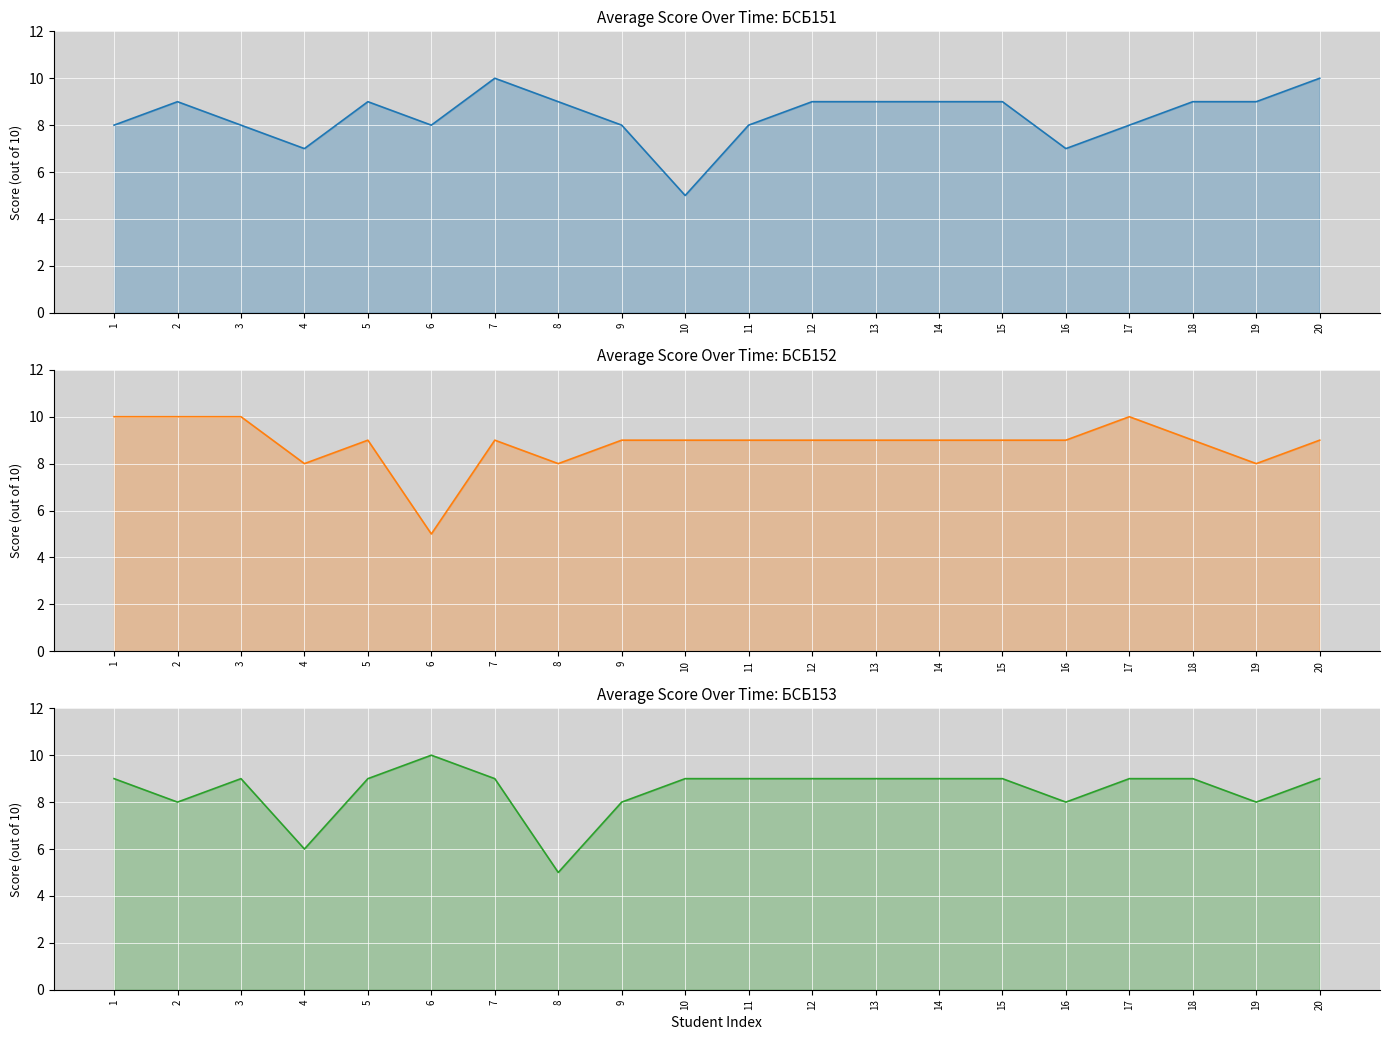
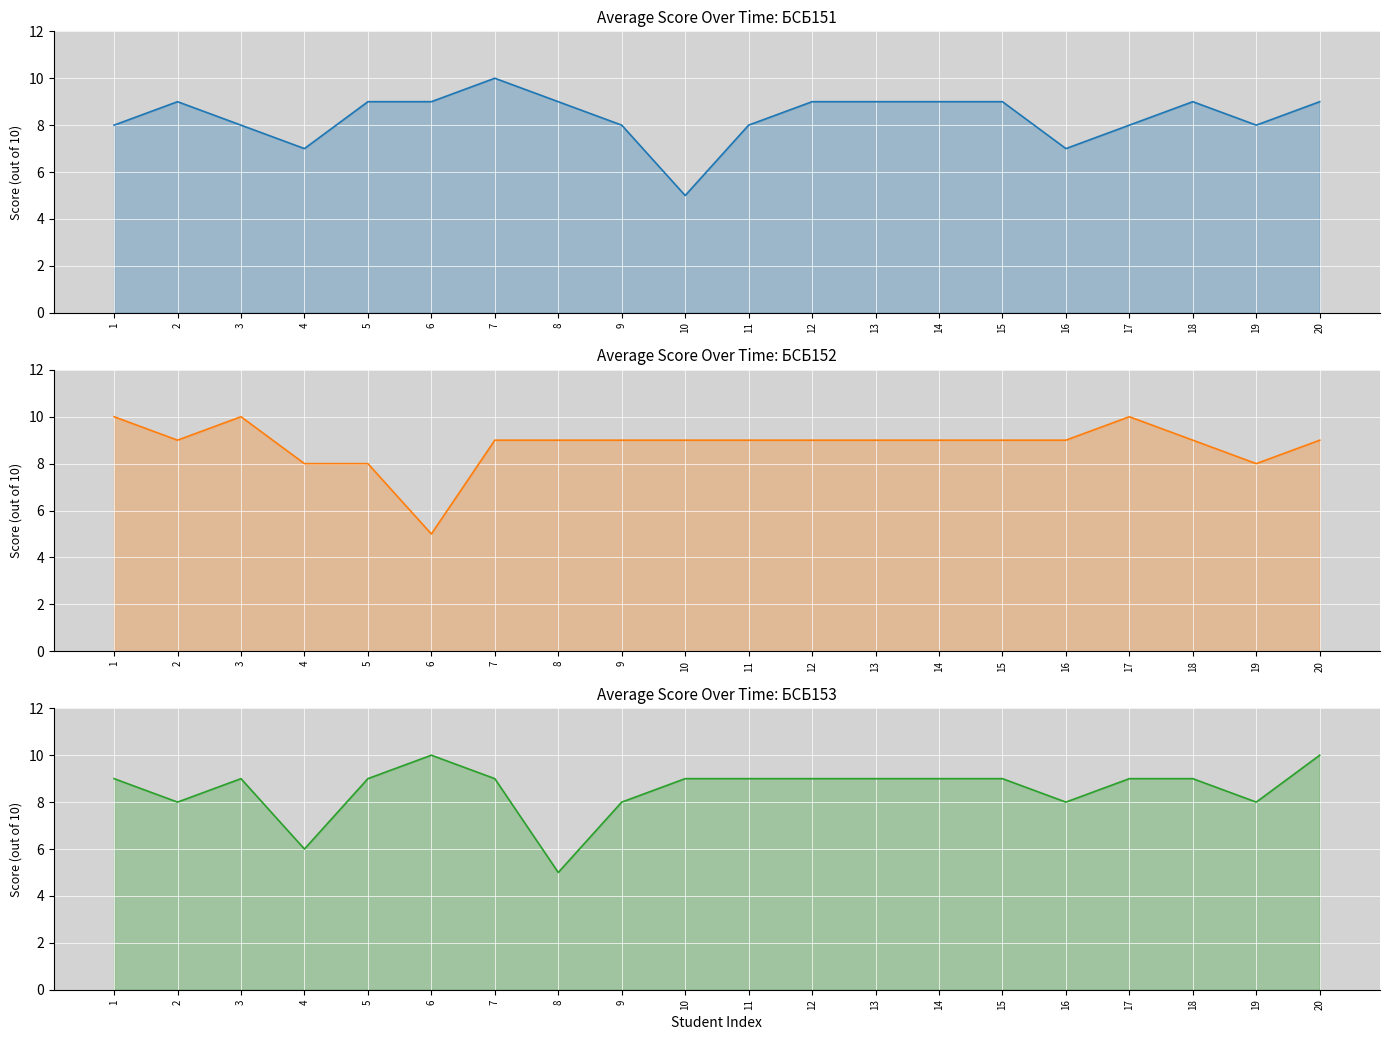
  {
    "Average Score Over Time: БСБ151": {
      "1": 8,
      "2": 9,
      "3": 8,
      "4": 7,
      "5": 9,
-     "6": 8,
+     "6": 9,
      "7": 10,
      "8": 9,
      "9": 8,
      "10": 5,
      "11": 8,
      "12": 9,
      "13": 9,
      "14": 9,
      "15": 9,
      "16": 7,
      "17": 8,
      "18": 9,
-     "19": 9,
-     "20": 10
+     "19": 8,
+     "20": 9
    },
    "Average Score Over Time: БСБ152": {
      "1": 10,
-     "2": 10,
+     "2": 9,
      "3": 10,
      "4": 8,
-     "5": 9,
+     "5": 8,
      "6": 5,
      "7": 9,
-     "8": 8,
+     "8": 9,
      "9": 9,
      "10": 9,
      "11": 9,
      "12": 9,
      "13": 9,
      "14": 9,
      "15": 9,
      "16": 9,
      "17": 10,
      "18": 9,
      "19": 8,
      "20": 9
    },
    "Average Score Over Time: БСБ153": {
      "1": 9,
      "2": 8,
      "3": 9,
      "4": 6,
      "5": 9,
      "6": 10,
      "7": 9,
      "8": 5,
      "9": 8,
      "10": 9,
      "11": 9,
      "12": 9,
      "13": 9,
      "14": 9,
      "15": 9,
      "16": 8,
      "17": 9,
      "18": 9,
      "19": 8,
-     "20": 9
+     "20": 10
    }
  }
